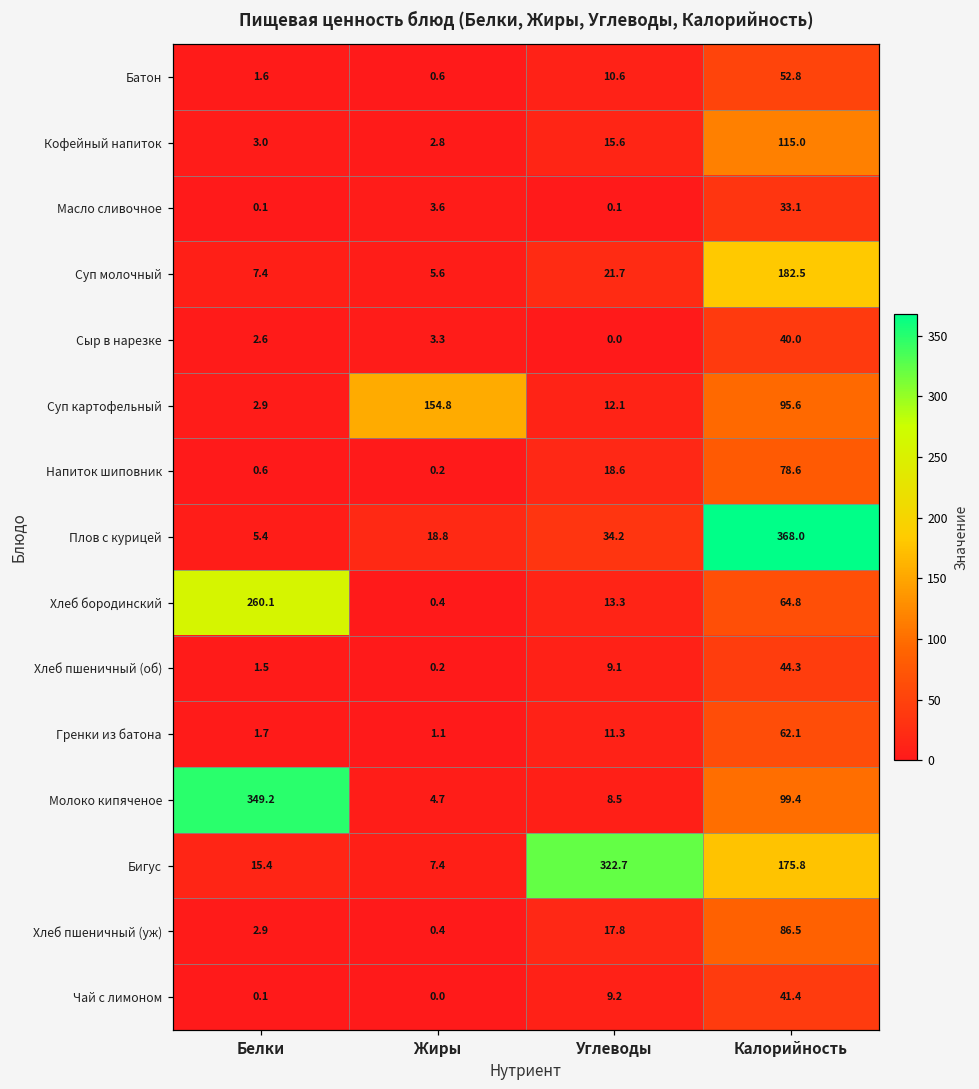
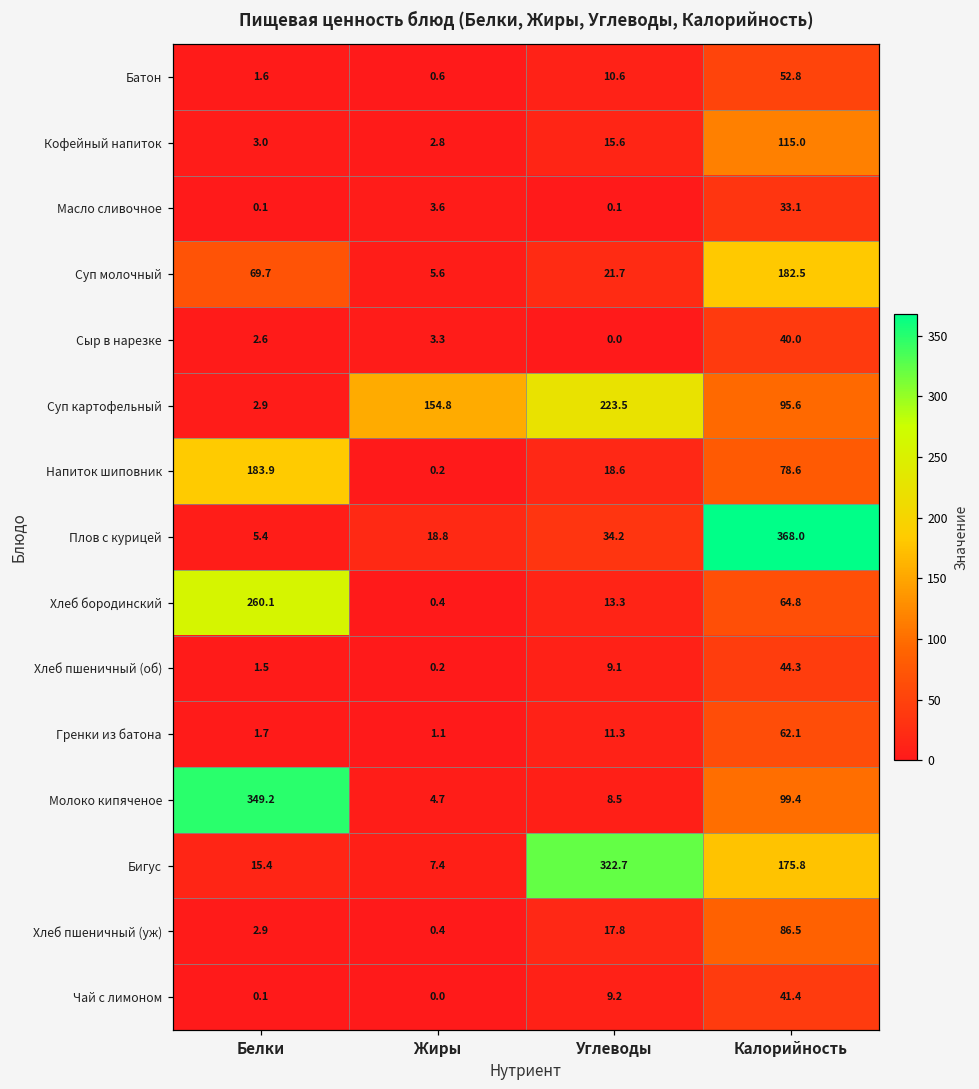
  {
    "Батон": {
      "Белки": 1.6,
      "Жиры": 0.6,
      "Углеводы": 10.6,
      "Калорийность": 52.8
    },
    "Кофейный напиток": {
      "Белки": 3.0,
      "Жиры": 2.8,
      "Углеводы": 15.6,
      "Калорийность": 115.0
    },
    "Масло сливочное": {
      "Белки": 0.1,
      "Жиры": 3.6,
      "Углеводы": 0.1,
      "Калорийность": 33.1
    },
    "Суп молочный": {
-     "Белки": 7.4,
+     "Белки": 69.7,
      "Жиры": 5.6,
      "Углеводы": 21.7,
      "Калорийность": 182.5
    },
    "Сыр в нарезке": {
      "Белки": 2.6,
      "Жиры": 3.3,
      "Углеводы": 0.0,
      "Калорийность": 40.0
    },
    "Суп картофельный": {
      "Белки": 2.9,
      "Жиры": 154.8,
-     "Углеводы": 12.1,
+     "Углеводы": 223.5,
      "Калорийность": 95.6
    },
    "Напиток шиповник": {
-     "Белки": 0.6,
+     "Белки": 183.9,
      "Жиры": 0.2,
      "Углеводы": 18.6,
      "Калорийность": 78.6
    },
    "Плов с курицей": {
      "Белки": 5.4,
      "Жиры": 18.8,
      "Углеводы": 34.2,
      "Калорийность": 368.0
    },
    "Хлеб бородинский": {
      "Белки": 260.1,
      "Жиры": 0.4,
      "Углеводы": 13.3,
      "Калорийность": 64.8
    },
    "Хлеб пшеничный (об)": {
      "Белки": 1.5,
      "Жиры": 0.2,
      "Углеводы": 9.1,
      "Калорийность": 44.3
    },
    "Гренки из батона": {
      "Белки": 1.7,
      "Жиры": 1.1,
      "Углеводы": 11.3,
      "Калорийность": 62.1
    },
    "Молоко кипяченое": {
      "Белки": 349.2,
      "Жиры": 4.7,
      "Углеводы": 8.5,
      "Калорийность": 99.4
    },
    "Бигус": {
      "Белки": 15.4,
      "Жиры": 7.4,
      "Углеводы": 322.7,
      "Калорийность": 175.8
    },
    "Хлеб пшеничный (уж)": {
      "Белки": 2.9,
      "Жиры": 0.4,
      "Углеводы": 17.8,
      "Калорийность": 86.5
    },
    "Чай с лимоном": {
      "Белки": 0.1,
      "Жиры": 0.0,
      "Углеводы": 9.2,
      "Калорийность": 41.4
    }
  }
